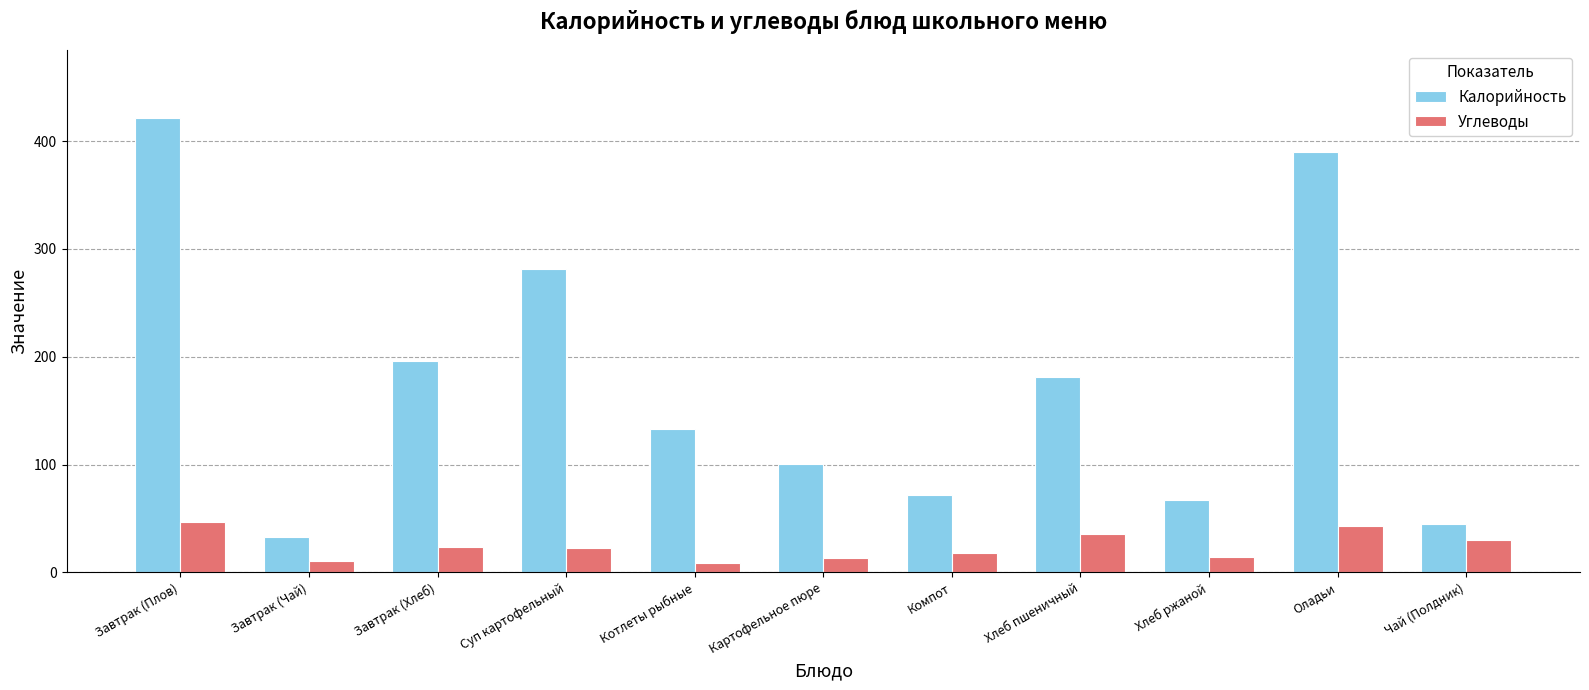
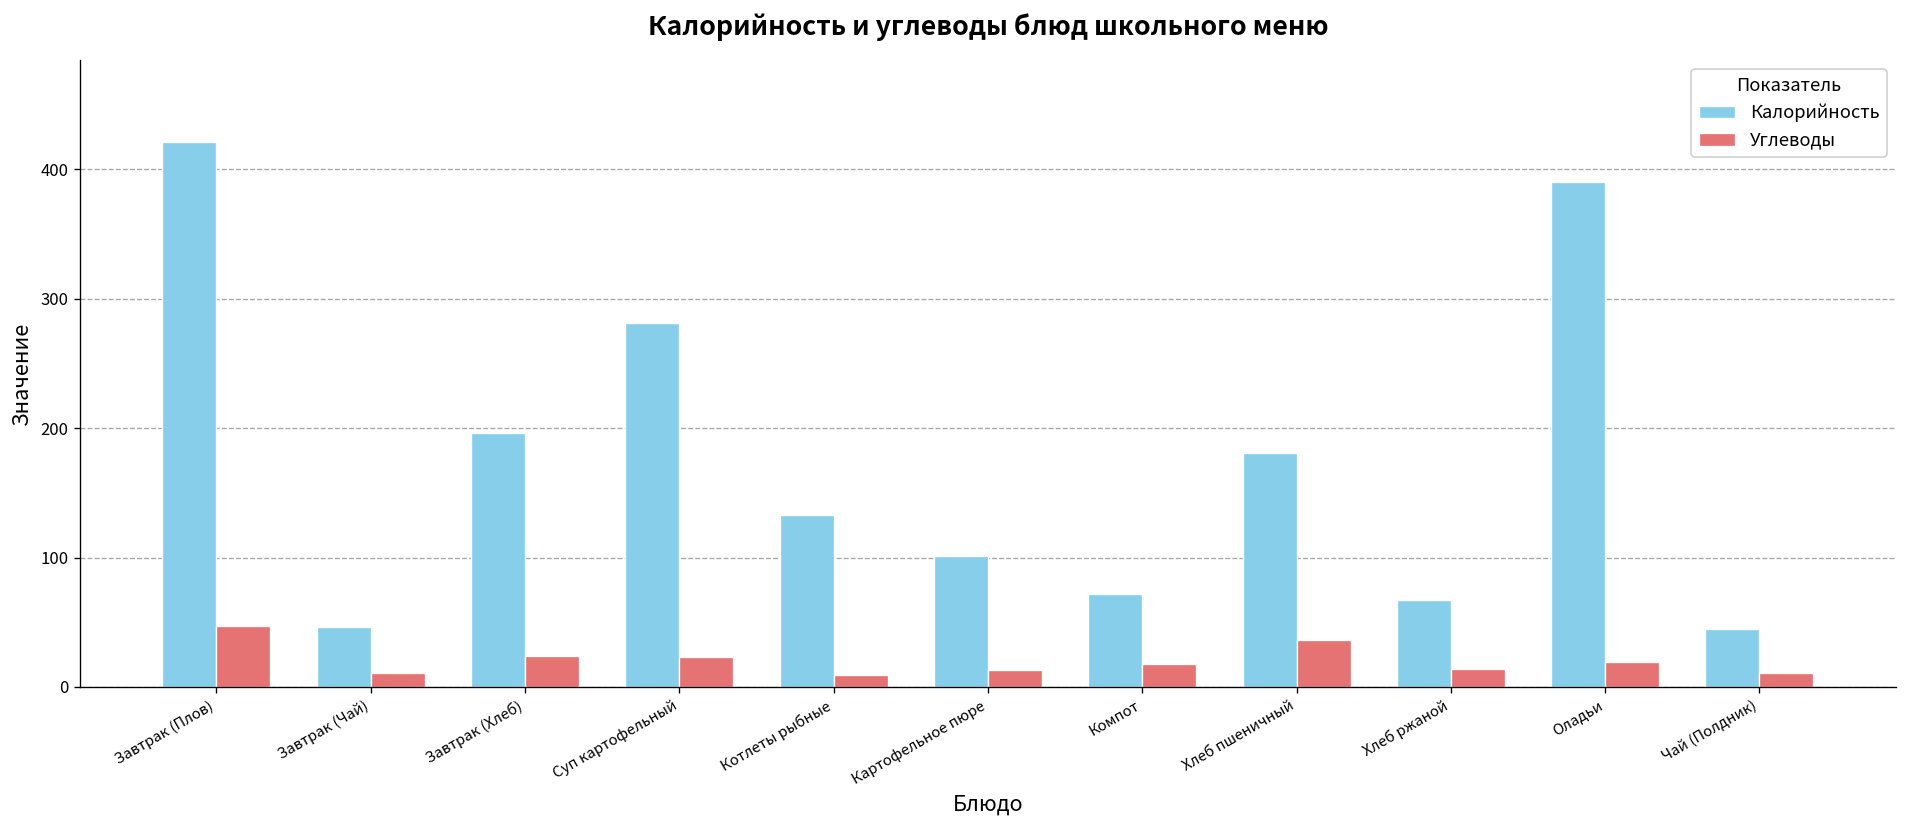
  {
    "Калорийность": {
      "Завтрак (Плов)": 421,
-     "Завтрак (Чай)": 33,
+     "Завтрак (Чай)": 46,
      "Завтрак (Хлеб)": 196,
      "Суп картофельный": 281,
      "Котлеты рыбные": 133,
      "Картофельное пюре": 101,
      "Компот": 72,
      "Хлеб пшеничный": 181,
      "Хлеб ржаной": 67,
      "Оладьи": 390,
      "Чай (Полдник)": 45
    },
    "Углеводы": {
      "Завтрак (Плов)": 47,
      "Завтрак (Чай)": 11,
      "Завтрак (Хлеб)": 24,
      "Суп картофельный": 23,
      "Котлеты рыбные": 9,
      "Картофельное пюре": 13,
      "Компот": 18,
      "Хлеб пшеничный": 36,
      "Хлеб ржаной": 14,
-     "Оладьи": 43,
-     "Чай (Полдник)": 30
+     "Оладьи": 19,
+     "Чай (Полдник)": 11
    }
  }
